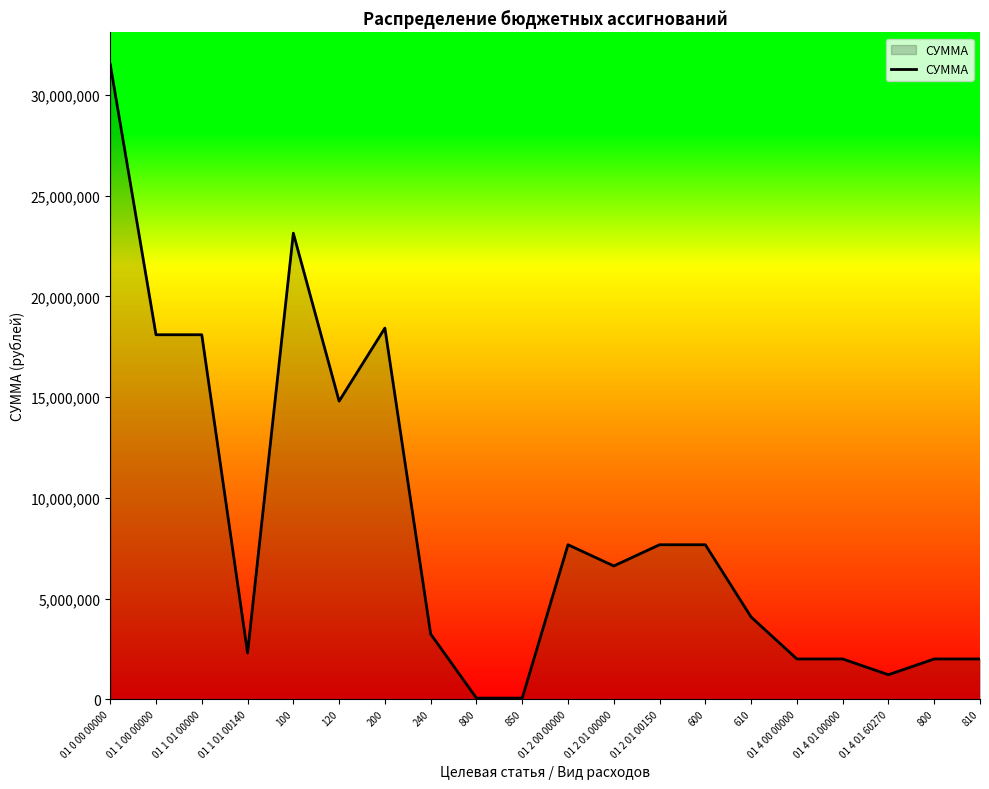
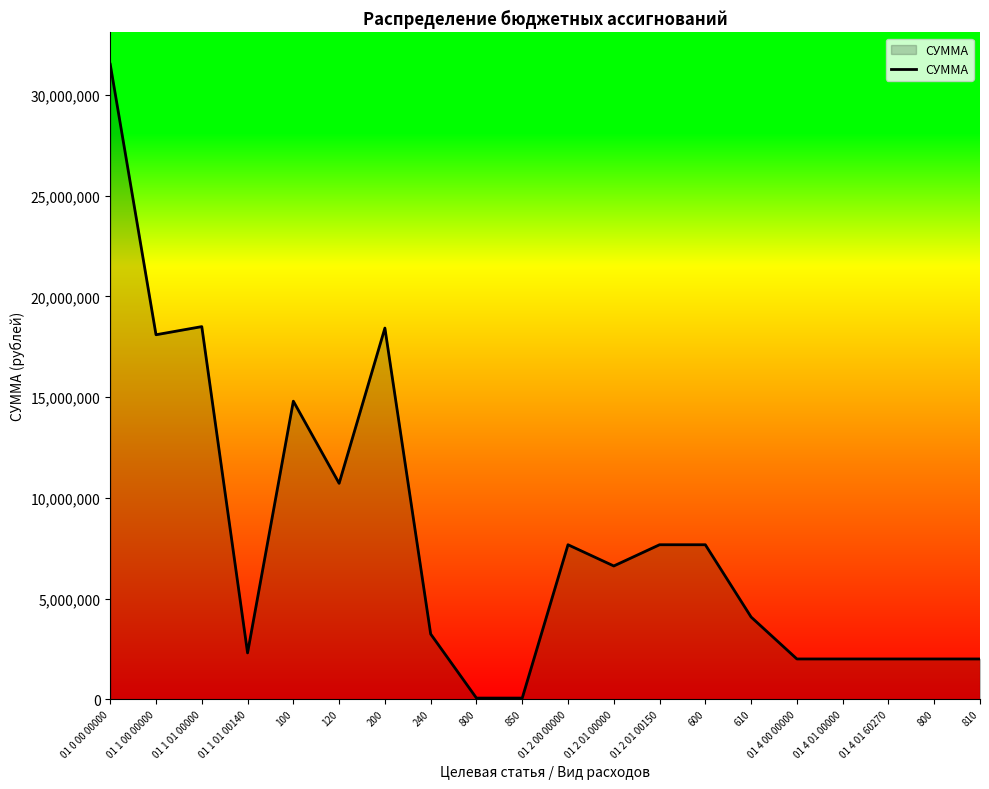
  {
    "01 0 00 00000": "31,500,000",
    "01 1 00 00000": "18,100,000",
-   "01 1 01 00000": "18,100,000",
+   "01 1 01 00000": "18,500,000",
    "01 1 01 00140": "2,300,000",
-   "100": "23,100,000",
-   "120": "14,800,000",
+   "100": "14,800,000",
+   "120": "10,700,000",
    "200": "18,400,000",
    "240": "3,200,000",
    "850": "100,000",
    "01 2 00 00000": "7,700,000",
    "01 2 01 00000": "6,600,000",
    "01 2 01 00150": "7,700,000",
    "600": "7,700,000",
    "610": "4,100,000",
    "01 4 00 00000": "2,000,000",
    "01 4 01 00000": "2,000,000",
-   "01 4 01 60270": "1,200,000",
+   "01 4 01 60270": "2,000,000",
    "810": "2,000,000"
  }
